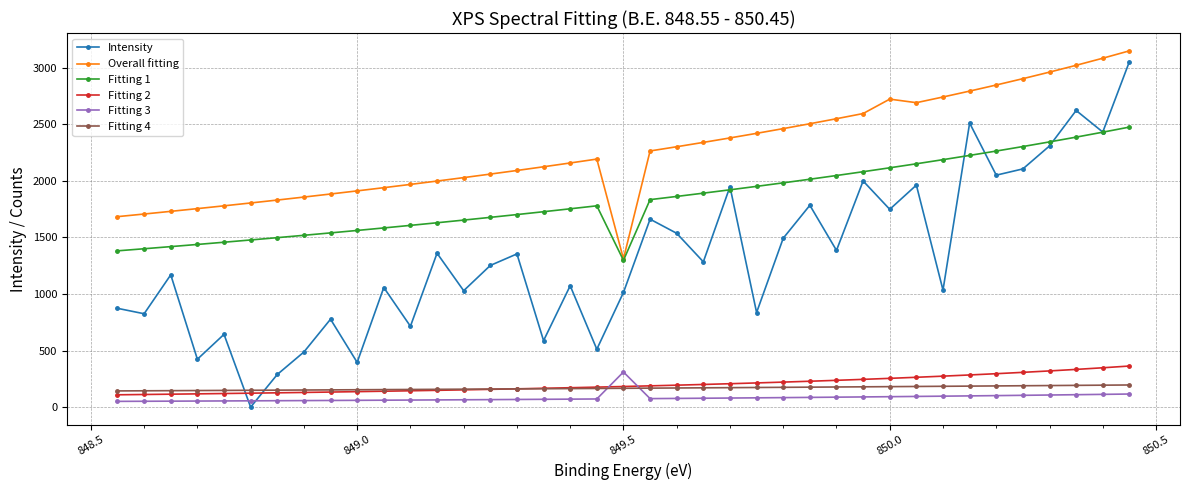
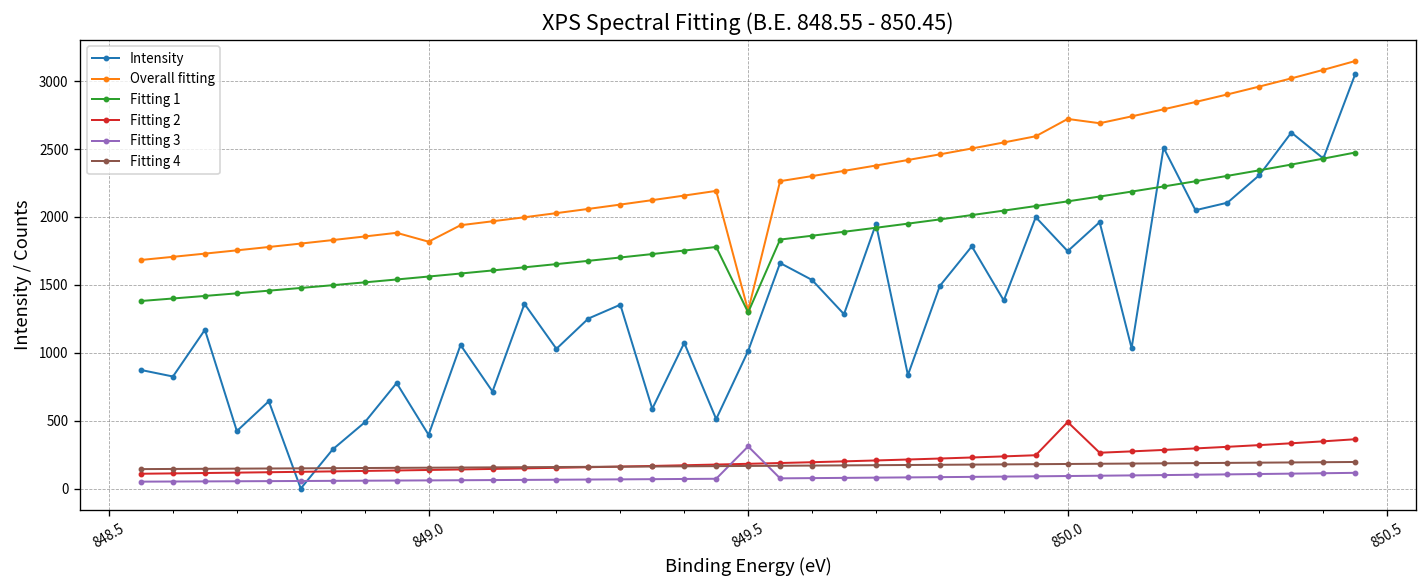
  {
    "Intensity": {
      "849.0": 400,
      "849.5": 1010,
      "850.0": 1750
    },
    "Overall fitting": {
-     "849.0": 1910,
+     "849.0": 1820,
      "850.0": 2720
    },
    "Fitting 1": {
      "849.0": 1560,
      "850.0": 2120
    },
    "Fitting 2": {
-     "850.0": 250
+     "850.0": 490
    },
    "Fitting 3": {
      "849.0": 60,
      "849.5": 310,
      "850.0": 90
    },
    "Fitting 4": {
      "850.0": 180
    }
  }
